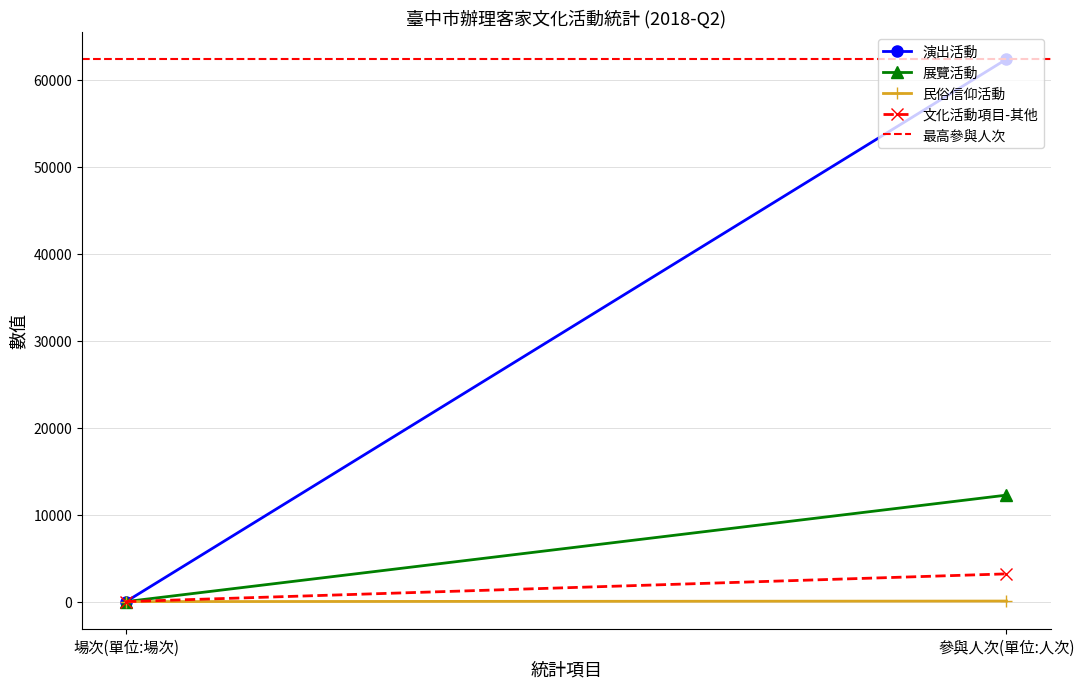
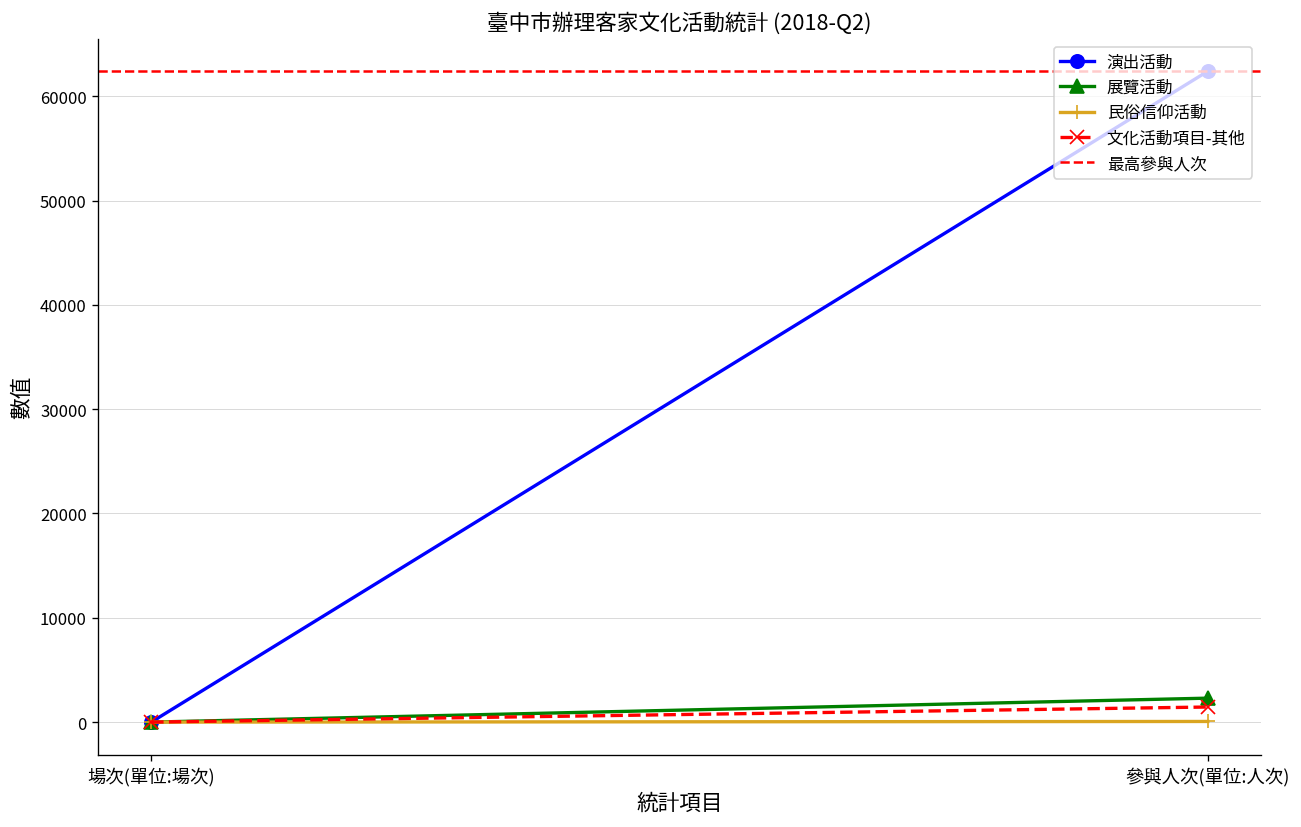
  {
    "展覽活動": {
-     "參與人次(單位:人次)": 12000
+     "參與人次(單位:人次)": 2000
    },
    "民俗信仰活動": {
      "參與人次(單位:人次)": 0
    },
    "文化活動項目-其他": {
-     "參與人次(單位:人次)": 3000
+     "參與人次(單位:人次)": 1000
    }
  }
